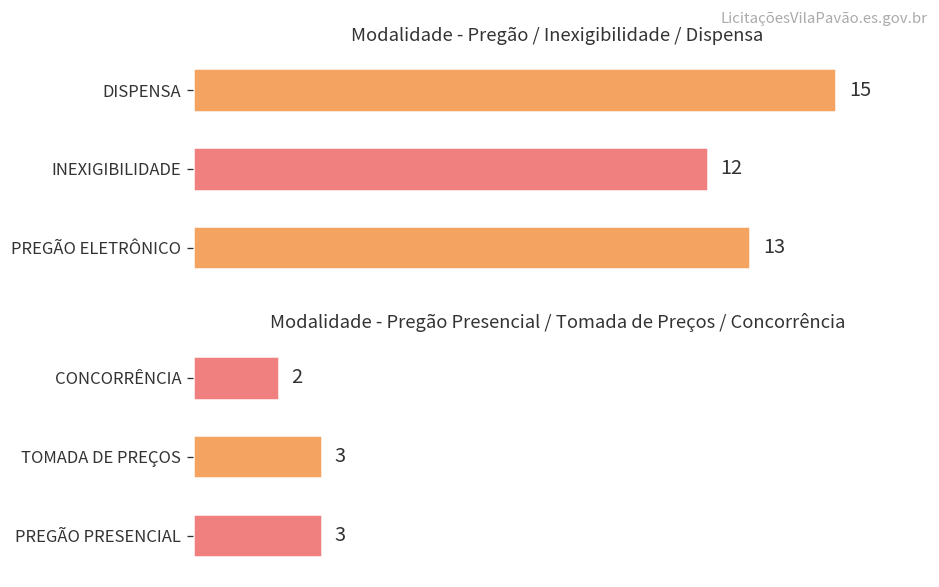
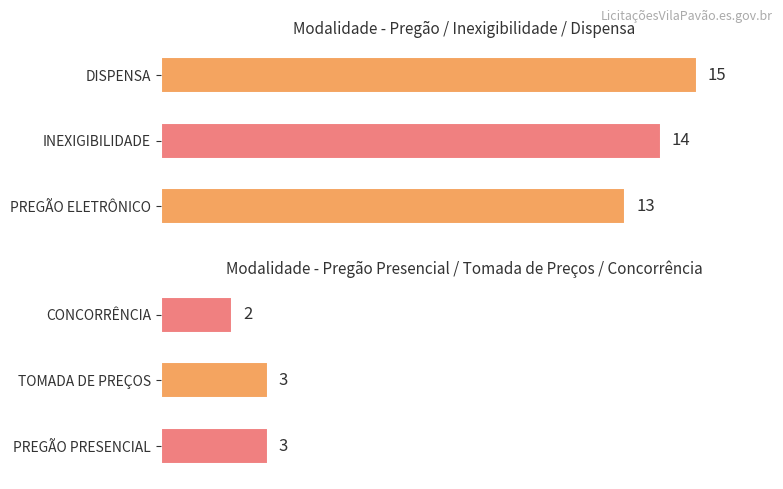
  {
    "Modalidade - Pregão / Inexigibilidade / Dispensa": {
      "DISPENSA": 15,
-     "INEXIGIBILIDADE": 12,
+     "INEXIGIBILIDADE": 14,
      "PREGÃO ELETRÔNICO": 13
    },
    "Modalidade - Pregão Presencial / Tomada de Preços / Concorrência": {
      "CONCORRÊNCIA": 2,
      "TOMADA DE PREÇOS": 3,
      "PREGÃO PRESENCIAL": 3
    }
  }
